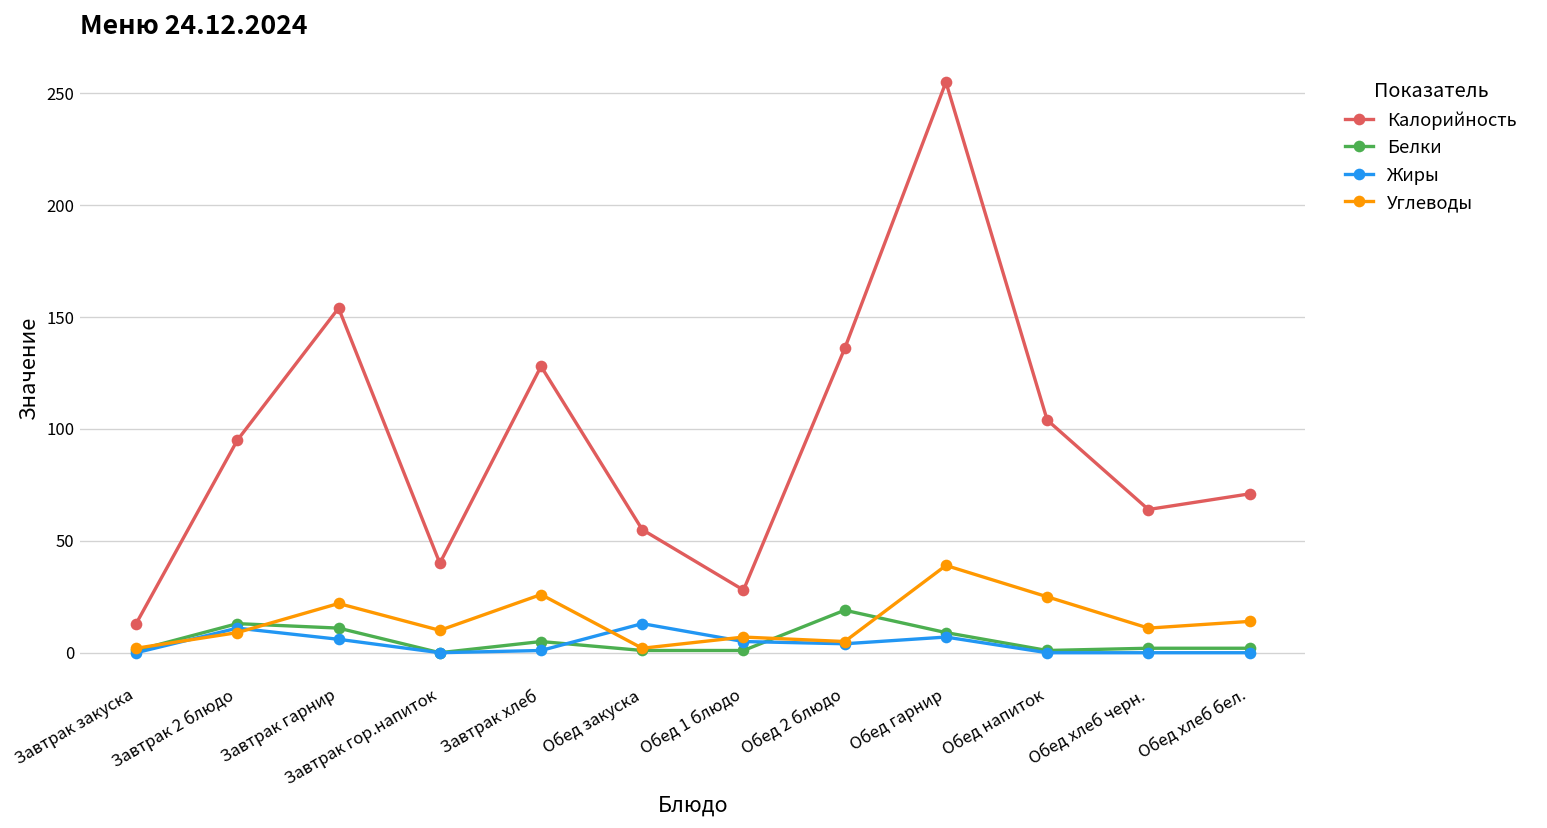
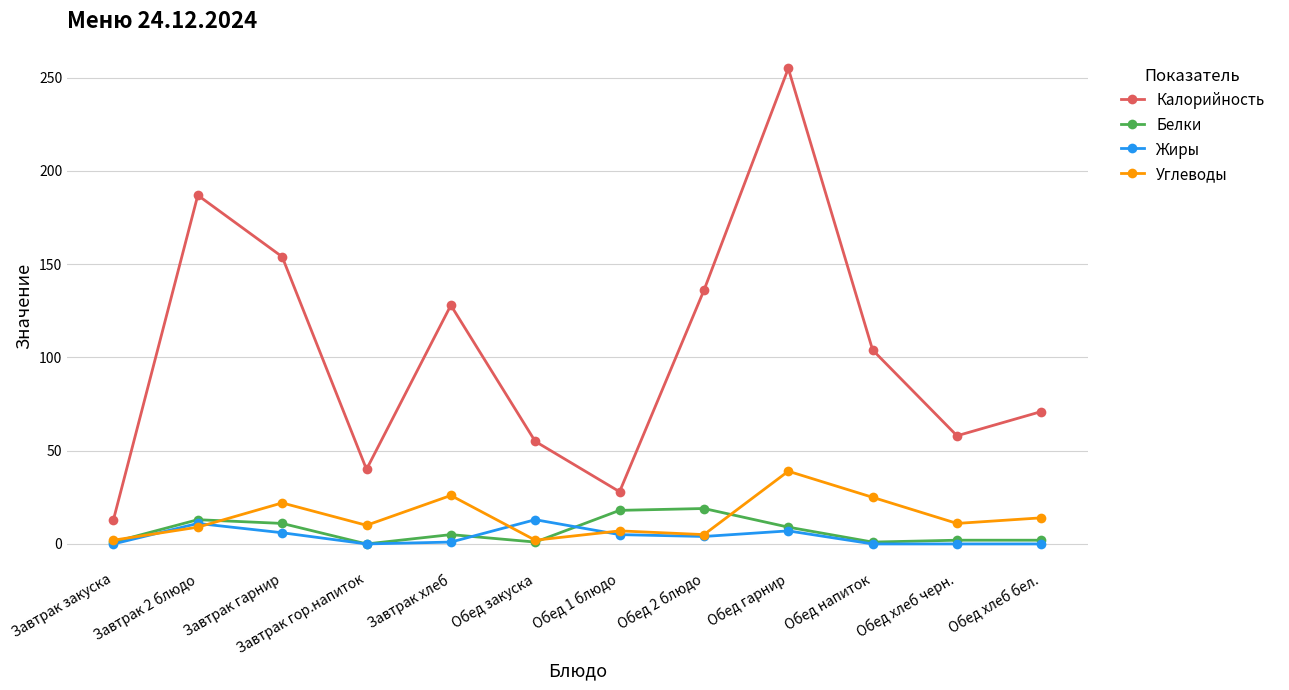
  {
    "Калорийность": {
      "Завтрак закуска": 13,
-     "Завтрак 2 блюдо": 95,
+     "Завтрак 2 блюдо": 187,
      "Завтрак гарнир": 154,
      "Завтрак гор.напиток": 40,
      "Завтрак хлеб": 128,
      "Обед закуска": 55,
      "Обед 1 блюдо": 28,
      "Обед 2 блюдо": 136,
      "Обед гарнир": 255,
      "Обед напиток": 104,
-     "Обед хлеб черн.": 64,
+     "Обед хлеб черн.": 58,
      "Обед хлеб бел.": 71
    },
    "Белки": {
      "Завтрак 2 блюдо": 13,
      "Завтрак гарнир": 11,
      "Завтрак хлеб": 5,
-     "Обед 1 блюдо": 1,
+     "Обед 1 блюдо": 18,
      "Обед 2 блюдо": 19,
      "Обед гарнир": 9,
      "Обед хлеб черн.": 2,
      "Обед хлеб бел.": 2
    },
    "Жиры": {
      "Завтрак 2 блюдо": 11,
      "Завтрак гарнир": 6,
      "Завтрак хлеб": 1,
      "Обед закуска": 13,
      "Обед 1 блюдо": 5,
      "Обед гарнир": 7,
      "Обед хлеб черн.": 0,
      "Обед хлеб бел.": 0
    },
    "Углеводы": {
      "Завтрак 2 блюдо": 9,
      "Завтрак гарнир": 22,
      "Завтрак гор.напиток": 10,
      "Завтрак хлеб": 26,
      "Обед 1 блюдо": 7,
      "Обед гарнир": 39,
      "Обед напиток": 25,
      "Обед хлеб черн.": 11,
      "Обед хлеб бел.": 14
    }
  }
